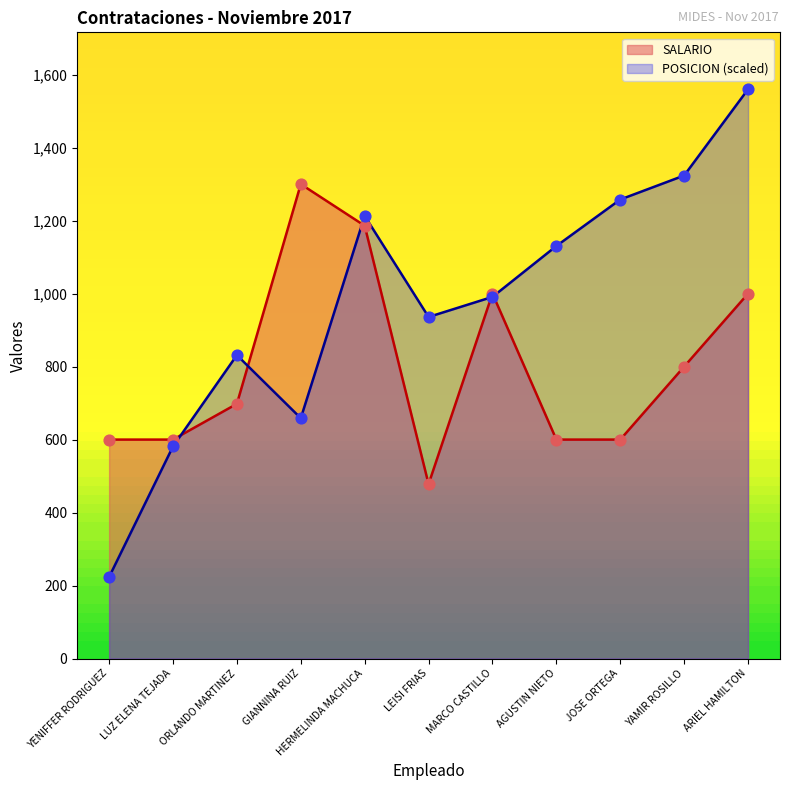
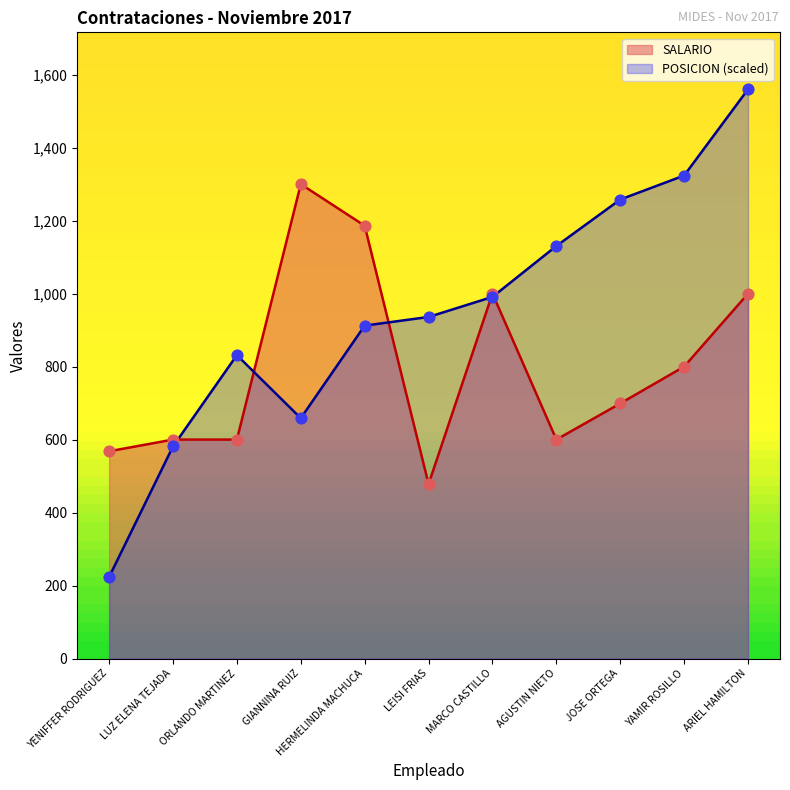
  {
    "SALARIO": {
-     "YENIFFER RODRIGUEZ": "600",
+     "YENIFFER RODRIGUEZ": "570",
      "LUZ ELENA TEJADA": "600",
-     "ORLANDO MARTINEZ": "700",
+     "ORLANDO MARTINEZ": "600",
      "GIANNINA RUIZ": "1,300",
      "HERMELINDA MACHUCA": "1,190",
      "LEISI FRIAS": "480",
      "MARCO CASTILLO": "1,000",
      "AGUSTIN NIETO": "600",
-     "JOSE ORTEGA": "600",
+     "JOSE ORTEGA": "700",
      "YAMIR ROSILLO": "800",
      "ARIEL HAMILTON": "1,000"
    },
    "POSICION (scaled)": {
      "YENIFFER RODRIGUEZ": "220",
      "LUZ ELENA TEJADA": "580",
      "ORLANDO MARTINEZ": "830",
      "GIANNINA RUIZ": "660",
-     "HERMELINDA MACHUCA": "1,210",
+     "HERMELINDA MACHUCA": "910",
      "LEISI FRIAS": "940",
      "MARCO CASTILLO": "990",
      "AGUSTIN NIETO": "1,130",
      "JOSE ORTEGA": "1,260",
      "YAMIR ROSILLO": "1,320",
      "ARIEL HAMILTON": "1,560"
    }
  }
